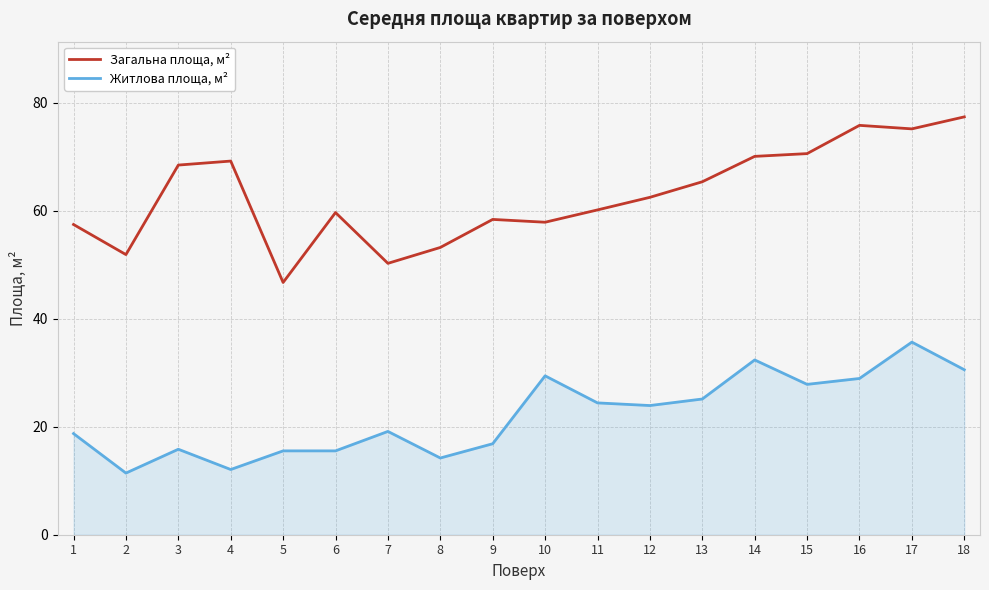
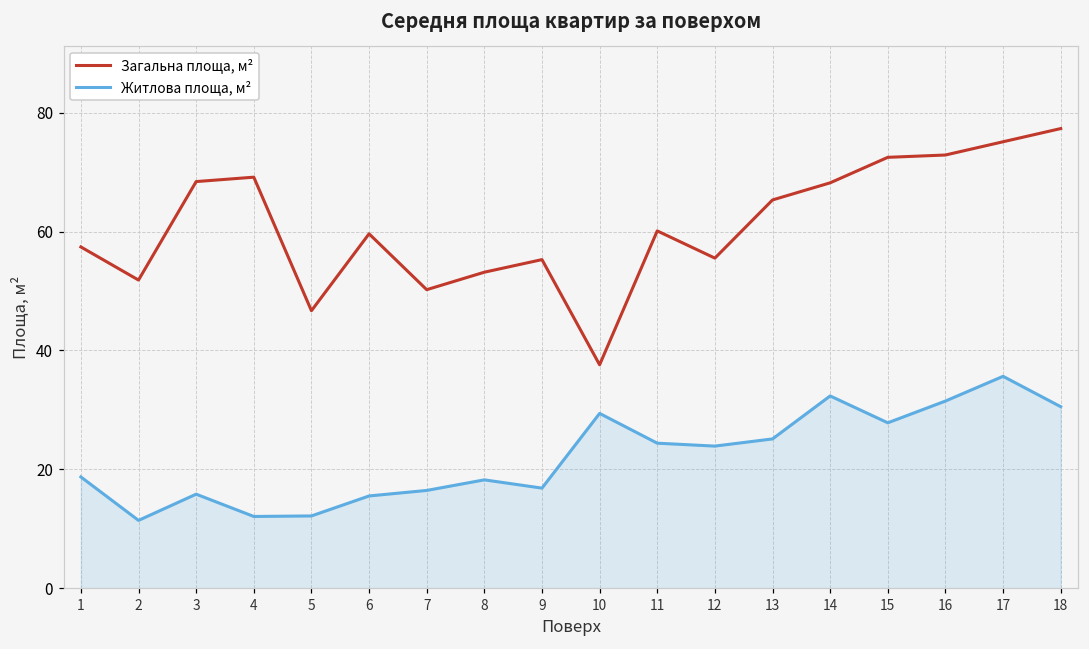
  {
    "Загальна площа, м²": {
      "1": 57,
      "2": 52,
      "3": 68,
      "4": 69,
      "5": 47,
      "6": 60,
      "7": 50,
      "8": 53,
-     "9": 58,
-     "10": 58,
+     "9": 55,
+     "10": 38,
      "11": 60,
-     "12": 62,
+     "12": 56,
      "13": 65,
-     "14": 70,
-     "15": 71,
-     "16": 76,
+     "14": 68,
+     "15": 73,
+     "16": 73,
      "17": 75,
      "18": 77
    },
    "Житлова площа, м²": {
      "1": 19,
      "2": 11,
      "3": 16,
      "4": 12,
-     "5": 16,
+     "5": 12,
      "6": 16,
-     "7": 19,
-     "8": 14,
+     "7": 16,
+     "8": 18,
      "9": 17,
      "10": 29,
      "11": 24,
      "12": 24,
      "13": 25,
      "14": 32,
      "15": 28,
-     "16": 29,
+     "16": 31,
      "17": 36,
      "18": 31
    }
  }
